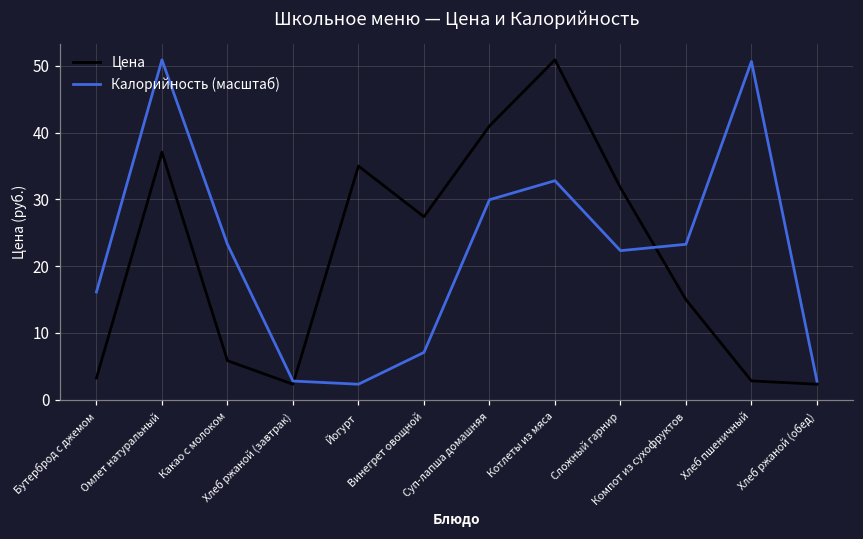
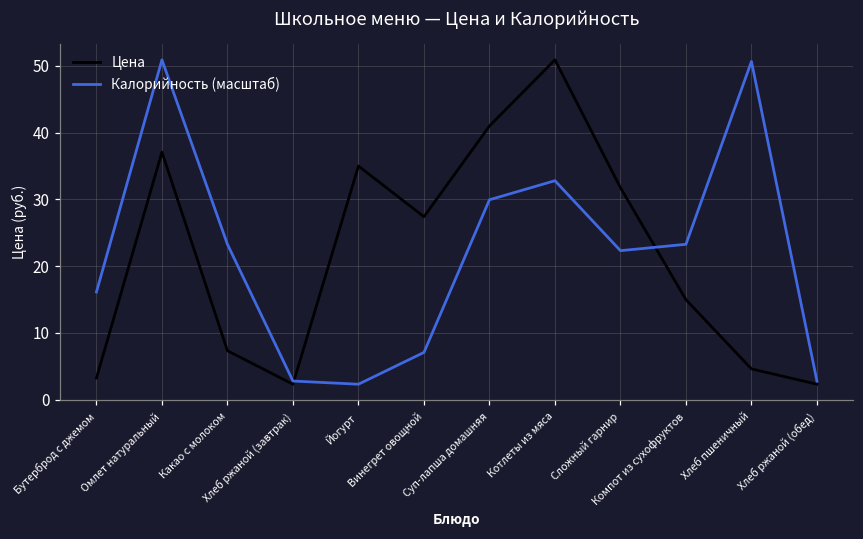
  {
    "Цена": {
      "Бутерброд с джемом": 3,
      "Омлет натуральный": 37,
-     "Какао с молоком": 6,
+     "Какао с молоком": 7,
      "Хлеб ржаной (завтрак)": 2,
      "Йогурт": 35,
      "Винегрет овощной": 27,
      "Суп-лапша домашняя": 41,
      "Котлеты из мяса": 51,
      "Сложный гарнир": 32,
      "Компот из сухофруктов": 15,
-     "Хлеб пшеничный": 3,
+     "Хлеб пшеничный": 5,
      "Хлеб ржаной (обед)": 2
    },
    "Калорийность (масштаб)": {
      "Бутерброд с джемом": 16,
      "Омлет натуральный": 51,
      "Какао с молоком": 23,
      "Хлеб ржаной (завтрак)": 3,
      "Йогурт": 2,
      "Винегрет овощной": 7,
      "Суп-лапша домашняя": 30,
      "Котлеты из мяса": 33,
      "Сложный гарнир": 22,
      "Компот из сухофруктов": 23,
      "Хлеб пшеничный": 51,
      "Хлеб ржаной (обед)": 3
    }
  }
